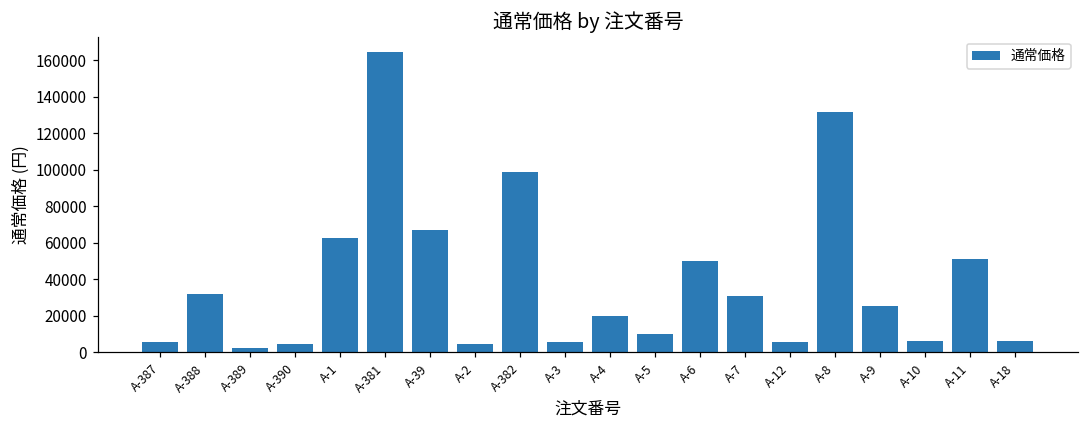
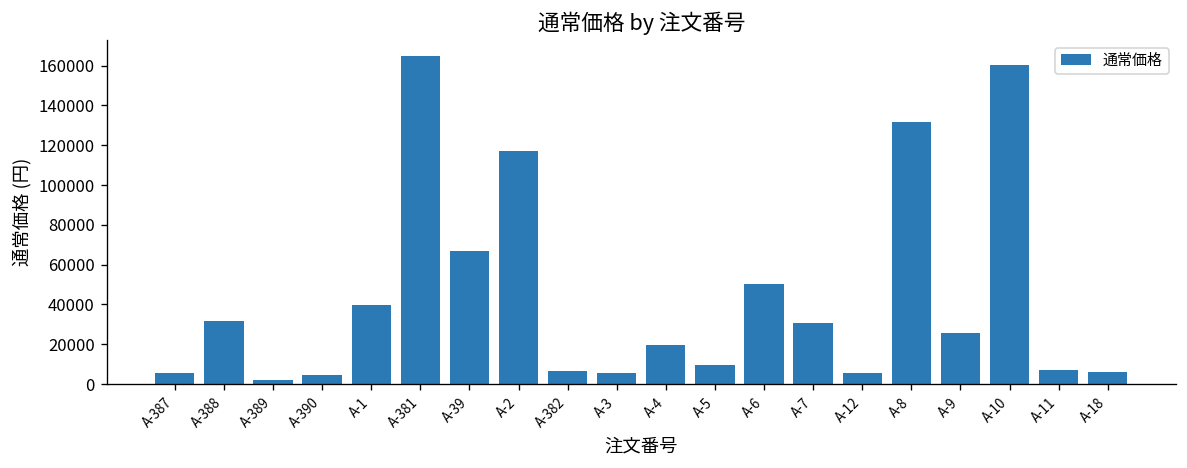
  {
    "A-387": 5000,
    "A-388": 32000,
    "A-389": 2000,
    "A-390": 4000,
-   "A-1": 63000,
+   "A-1": 40000,
    "A-381": 165000,
    "A-39": 67000,
-   "A-2": 4000,
-   "A-382": 98000,
+   "A-2": 117000,
+   "A-382": 7000,
    "A-3": 5000,
    "A-4": 20000,
    "A-5": 10000,
    "A-6": 50000,
    "A-7": 31000,
    "A-12": 5000,
    "A-8": 131000,
    "A-9": 25000,
-   "A-10": 6000,
-   "A-11": 51000,
+   "A-10": 160000,
+   "A-11": 7000,
    "A-18": 6000
  }
